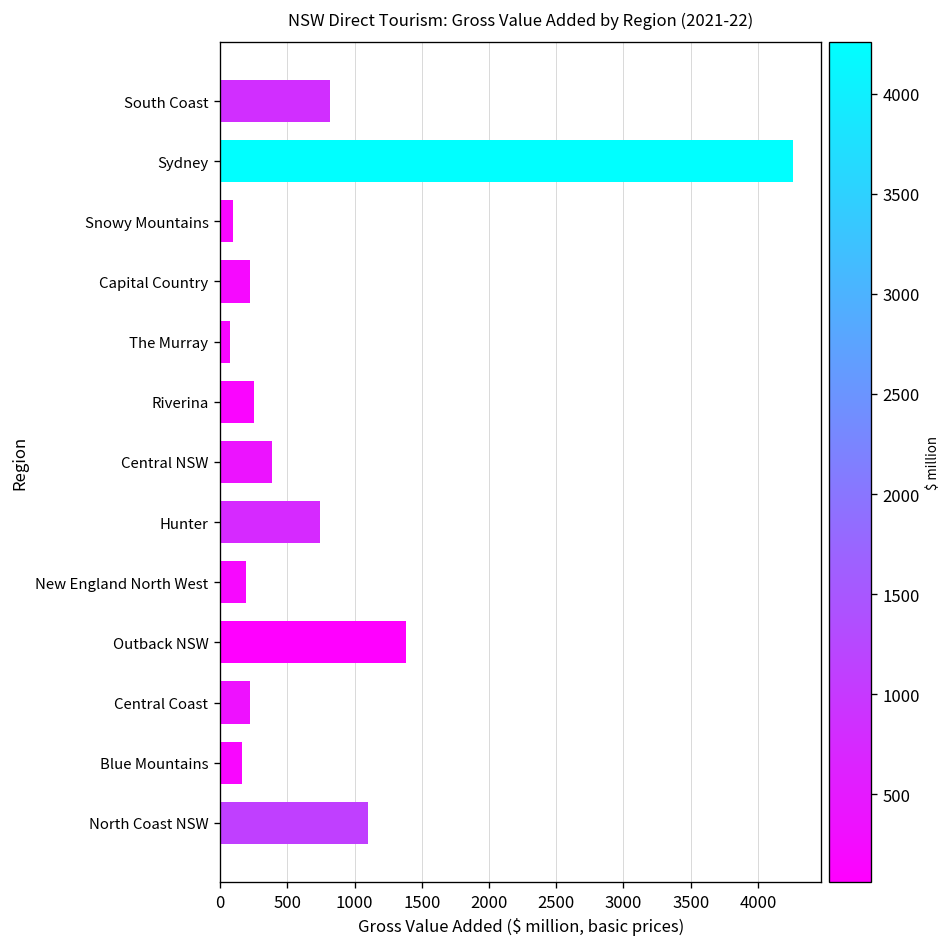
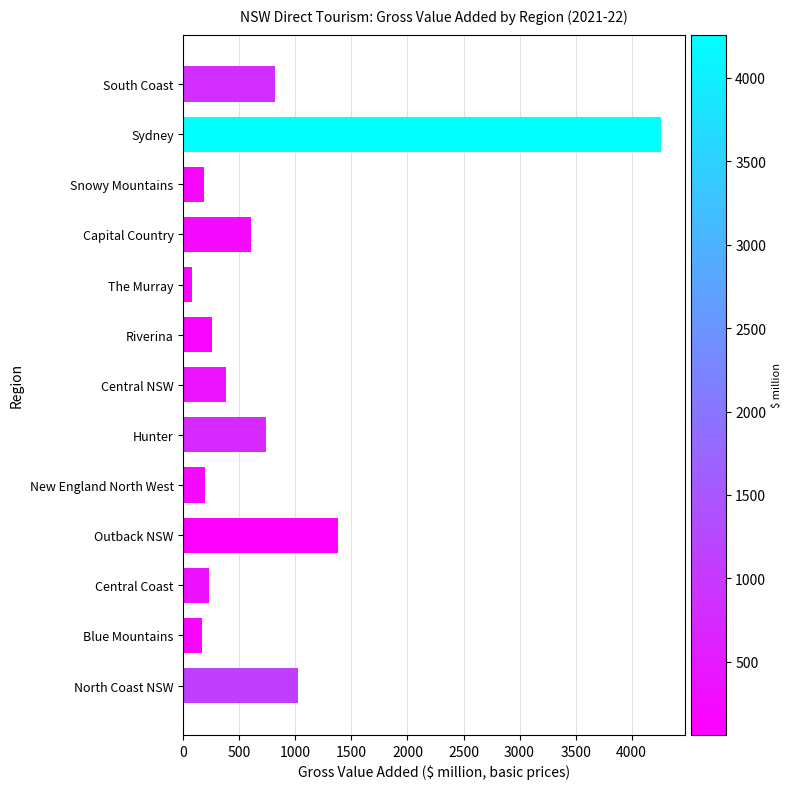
  {
    "South Coast": 820,
    "Sydney": 4260,
-   "Snowy Mountains": 90,
-   "Capital Country": 220,
+   "Snowy Mountains": 180,
+   "Capital Country": 600,
    "The Murray": 80,
    "Riverina": 260,
    "Central NSW": 380,
    "Hunter": 740,
    "New England North West": 200,
    "Outback NSW": 1380,
    "Central Coast": 230,
    "Blue Mountains": 160,
-   "North Coast NSW": 1100
+   "North Coast NSW": 1020
  }
